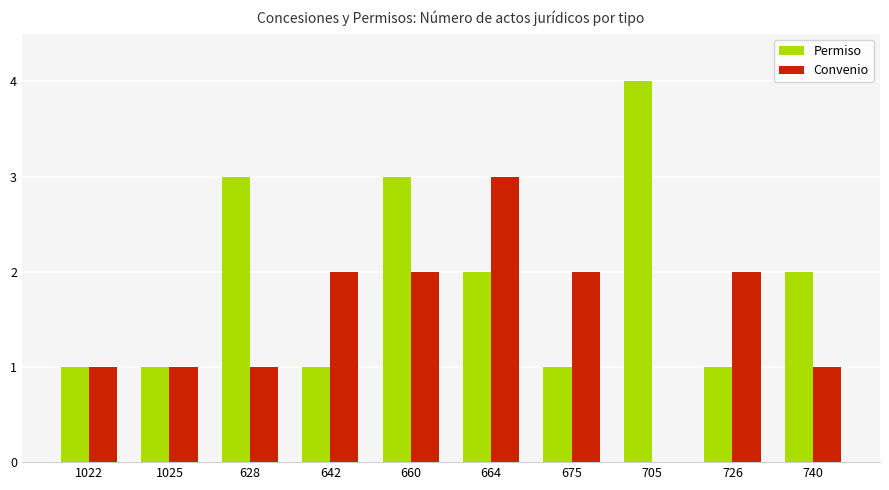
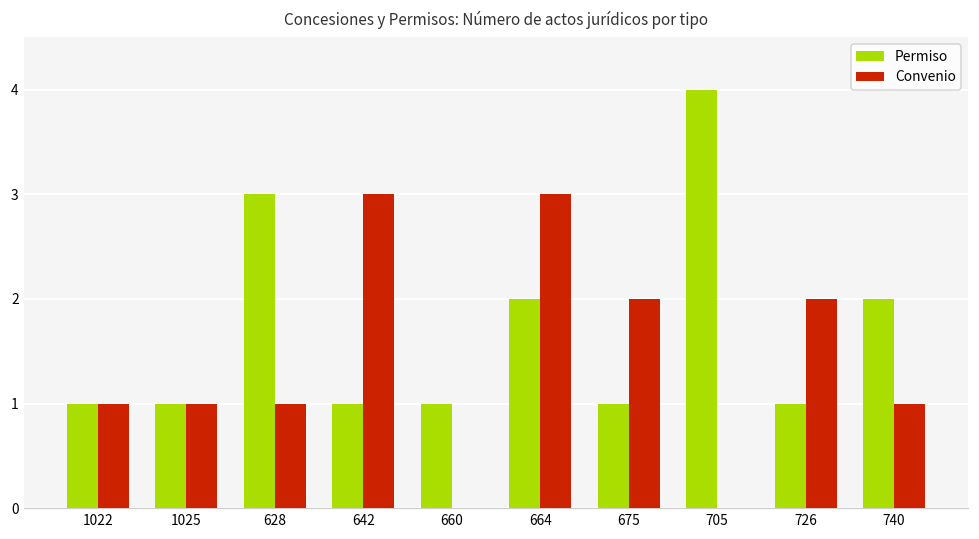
  {
    "Permiso": {
      "1022": 1,
      "1025": 1,
      "628": 3,
      "642": 1,
-     "660": 3,
+     "660": 1,
      "664": 2,
      "675": 1,
      "705": 4,
      "726": 1,
      "740": 2
    },
    "Convenio": {
      "1022": 1,
      "1025": 1,
      "628": 1,
-     "642": 2,
-     "660": 2,
+     "642": 3,
+     "660": 0,
      "664": 3,
      "675": 2,
      "705": 0,
      "726": 2,
      "740": 1
    }
  }
